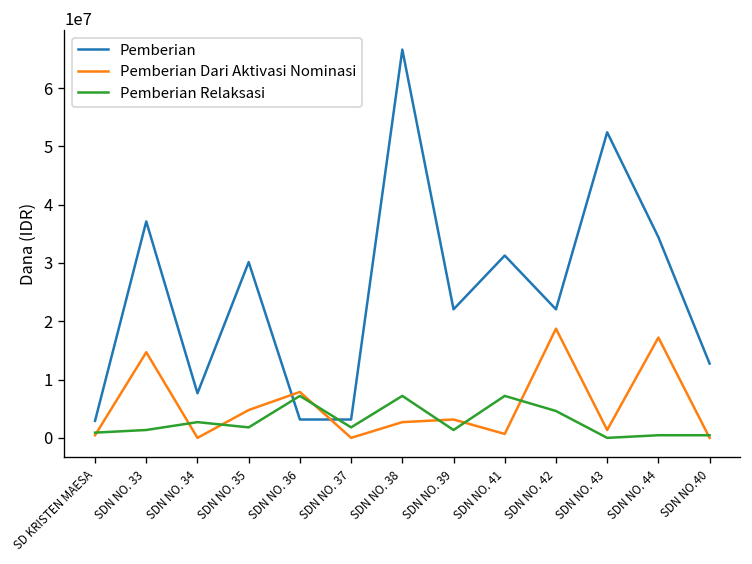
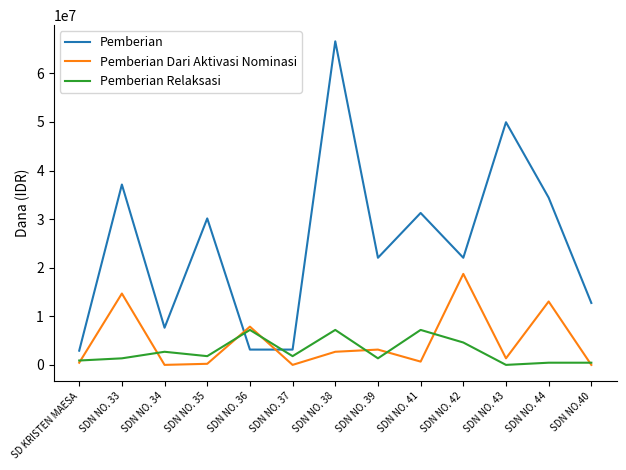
  {
    "Pemberian": {
      "SD KRISTEN MAESA": 3000000,
      "SDN NO. 33": 37000000,
      "SDN NO. 34": 8000000,
      "SDN NO. 35": 30000000,
      "SDN NO. 36": 3000000,
      "SDN NO. 37": 3000000,
      "SDN NO. 38": 67000000,
      "SDN NO. 39": 22000000,
      "SDN NO. 41": 31000000,
      "SDN NO. 42": 22000000,
-     "SDN NO. 43": 52000000,
+     "SDN NO. 43": 50000000,
      "SDN NO. 44": 34000000,
      "SDN NO.40": 13000000
    },
    "Pemberian Dari Aktivasi Nominasi": {
      "SDN NO. 33": 15000000,
      "SDN NO. 34": 0,
-     "SDN NO. 35": 5000000,
+     "SDN NO. 35": 0,
      "SDN NO. 36": 8000000,
      "SDN NO. 37": 0,
      "SDN NO. 38": 3000000,
      "SDN NO. 39": 3000000,
      "SDN NO. 41": 1000000,
      "SDN NO. 42": 19000000,
      "SDN NO. 43": 1000000,
-     "SDN NO. 44": 17000000
+     "SDN NO. 44": 13000000
    },
    "Pemberian Relaksasi": {
      "SDN NO. 33": 1000000,
      "SDN NO. 34": 3000000,
      "SDN NO. 35": 2000000,
      "SDN NO. 36": 7000000,
      "SDN NO. 37": 2000000,
      "SDN NO. 38": 7000000,
      "SDN NO. 39": 1000000,
      "SDN NO. 41": 7000000,
      "SDN NO. 42": 5000000,
      "SDN NO. 43": 0,
      "SDN NO. 44": 0
    }
  }
